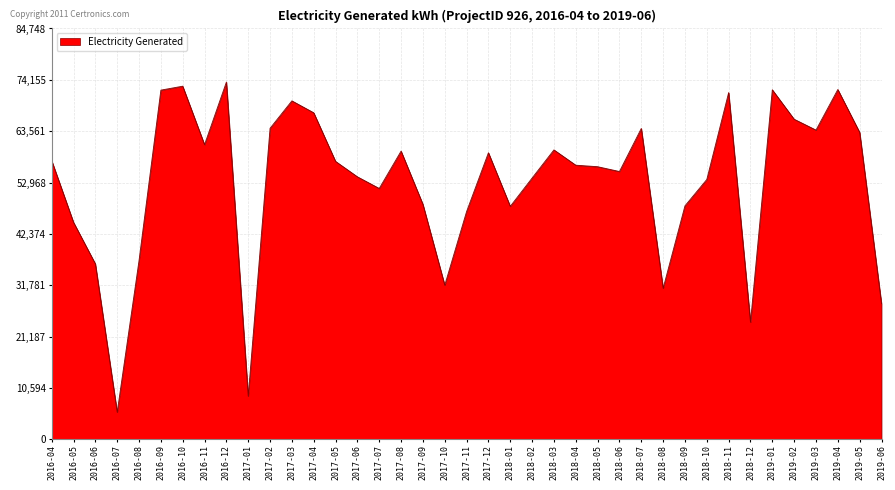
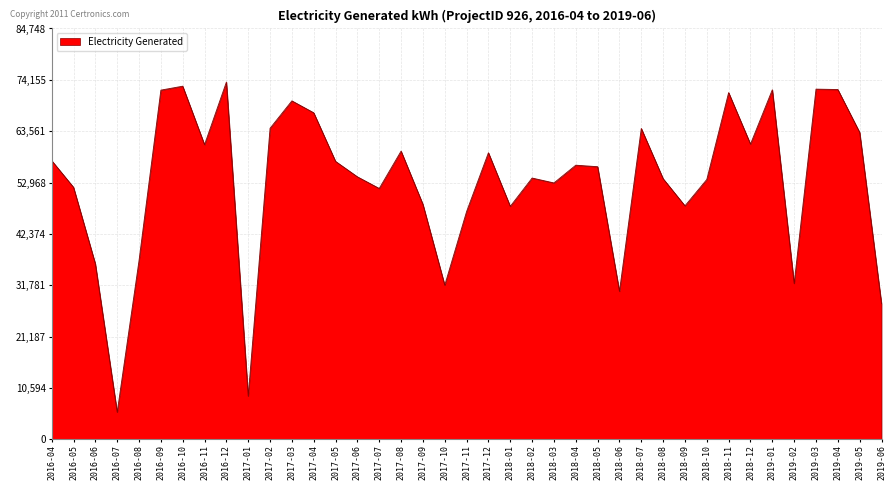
  {
    "2016-04": "58,000",
-   "2016-05": "45,000",
+   "2016-05": "52,000",
    "2016-06": "36,000",
    "2016-07": "6,000",
    "2016-08": "37,000",
    "2016-09": "72,000",
    "2016-10": "73,000",
    "2016-11": "61,000",
    "2016-12": "74,000",
    "2017-01": "9,000",
    "2017-02": "64,000",
    "2017-03": "70,000",
    "2017-04": "67,000",
    "2017-05": "57,000",
    "2017-06": "54,000",
    "2017-07": "52,000",
    "2017-08": "59,000",
    "2017-09": "48,000",
    "2017-10": "32,000",
    "2017-11": "47,000",
    "2017-12": "59,000",
    "2018-01": "48,000",
    "2018-02": "54,000",
-   "2018-03": "60,000",
+   "2018-03": "53,000",
    "2018-04": "57,000",
    "2018-05": "56,000",
-   "2018-06": "55,000",
+   "2018-06": "31,000",
    "2018-07": "64,000",
-   "2018-08": "31,000",
+   "2018-08": "54,000",
    "2018-09": "48,000",
    "2018-10": "54,000",
    "2018-11": "72,000",
-   "2018-12": "24,000",
+   "2018-12": "61,000",
    "2019-01": "72,000",
-   "2019-02": "66,000",
-   "2019-03": "64,000",
+   "2019-02": "32,000",
+   "2019-03": "72,000",
    "2019-04": "72,000",
    "2019-05": "63,000",
    "2019-06": "28,000"
  }
